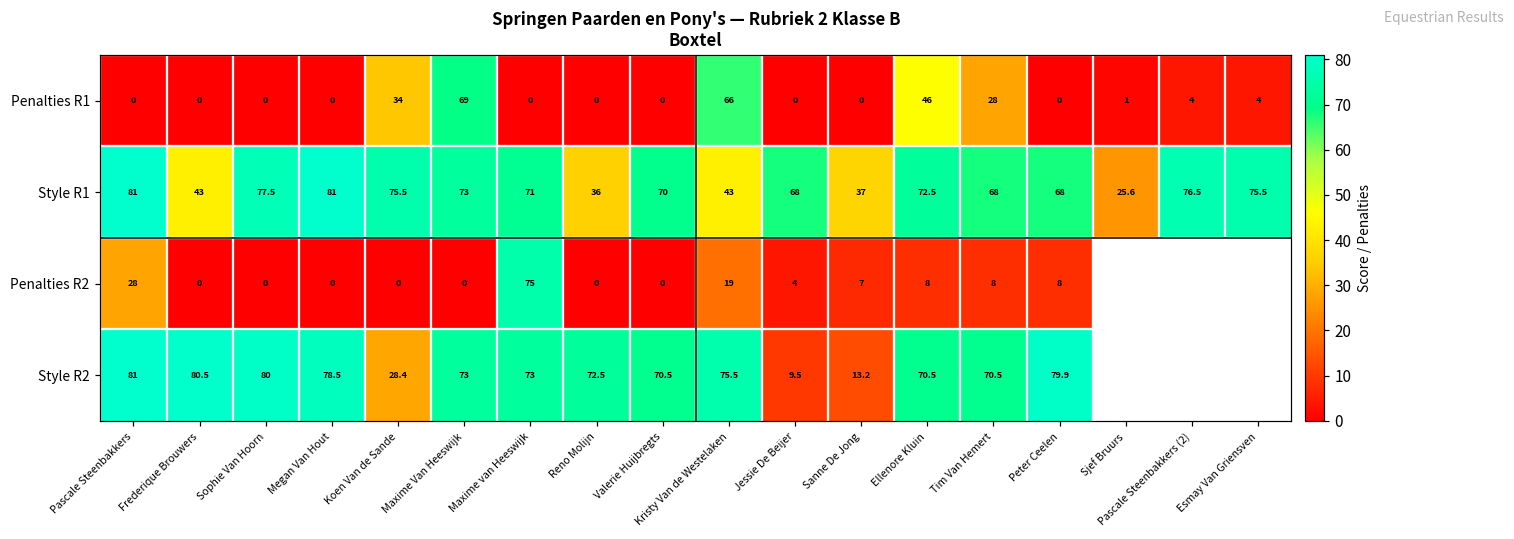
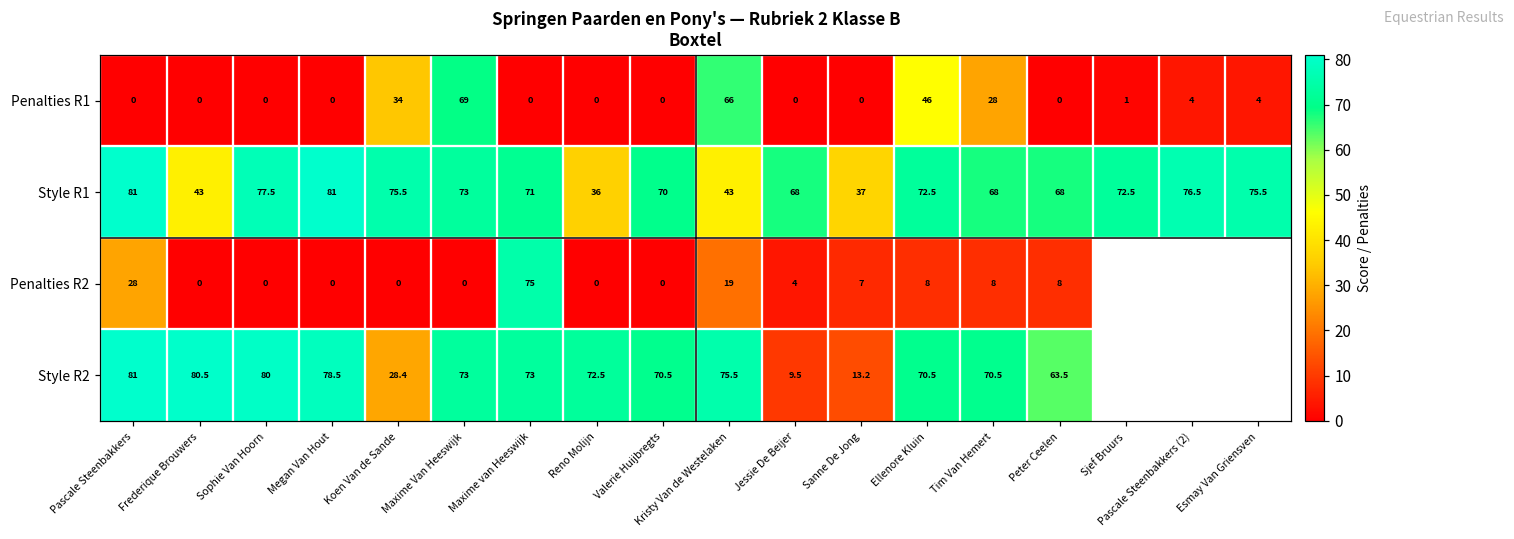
  {
    "Penalties R1": {
      "Pascale Steenbakkers": 0,
      "Frederique Brouwers": 0,
      "Sophie Van Hoorn": 0,
      "Megan Van Hout": 0,
      "Koen Van de Sande": 34,
      "Maxime Van Heeswijk": 69,
      "Maxime van Heeswijk": 0,
      "Reno Molijn": 0,
      "Valerie Huijbregts": 0,
      "Kristy Van de Westelaken": 66,
      "Jessie De Beijer": 0,
      "Sanne De Jong": 0,
      "Ellenore Kluin": 46,
      "Tim Van Hemert": 28,
      "Peter Ceelen": 0,
      "Sjef Bruurs": 1,
      "Pascale Steenbakkers (2)": 4,
      "Esmay Van Griensven": 4
    },
    "Style R1": {
      "Pascale Steenbakkers": 81,
      "Frederique Brouwers": 43,
      "Sophie Van Hoorn": 77.5,
      "Megan Van Hout": 81,
      "Koen Van de Sande": 75.5,
      "Maxime Van Heeswijk": 73,
      "Maxime van Heeswijk": 71,
      "Reno Molijn": 36,
      "Valerie Huijbregts": 70,
      "Kristy Van de Westelaken": 43,
      "Jessie De Beijer": 68,
      "Sanne De Jong": 37,
      "Ellenore Kluin": 72.5,
      "Tim Van Hemert": 68,
      "Peter Ceelen": 68,
-     "Sjef Bruurs": 25.6,
+     "Sjef Bruurs": 72.5,
      "Pascale Steenbakkers (2)": 76.5,
      "Esmay Van Griensven": 75.5
    },
    "Penalties R2": {
      "Pascale Steenbakkers": 28,
      "Frederique Brouwers": 0,
      "Sophie Van Hoorn": 0,
      "Megan Van Hout": 0,
      "Koen Van de Sande": 0,
      "Maxime Van Heeswijk": 0,
      "Maxime van Heeswijk": 75,
      "Reno Molijn": 0,
      "Valerie Huijbregts": 0,
      "Kristy Van de Westelaken": 19,
      "Jessie De Beijer": 4,
      "Sanne De Jong": 7,
      "Ellenore Kluin": 8,
      "Tim Van Hemert": 8,
      "Peter Ceelen": 8
    },
    "Style R2": {
      "Pascale Steenbakkers": 81,
      "Frederique Brouwers": 80.5,
      "Sophie Van Hoorn": 80,
      "Megan Van Hout": 78.5,
      "Koen Van de Sande": 28.4,
      "Maxime Van Heeswijk": 73,
      "Maxime van Heeswijk": 73,
      "Reno Molijn": 72.5,
      "Valerie Huijbregts": 70.5,
      "Kristy Van de Westelaken": 75.5,
      "Jessie De Beijer": 9.5,
      "Sanne De Jong": 13.2,
      "Ellenore Kluin": 70.5,
      "Tim Van Hemert": 70.5,
-     "Peter Ceelen": 79.9
+     "Peter Ceelen": 63.5
    }
  }
